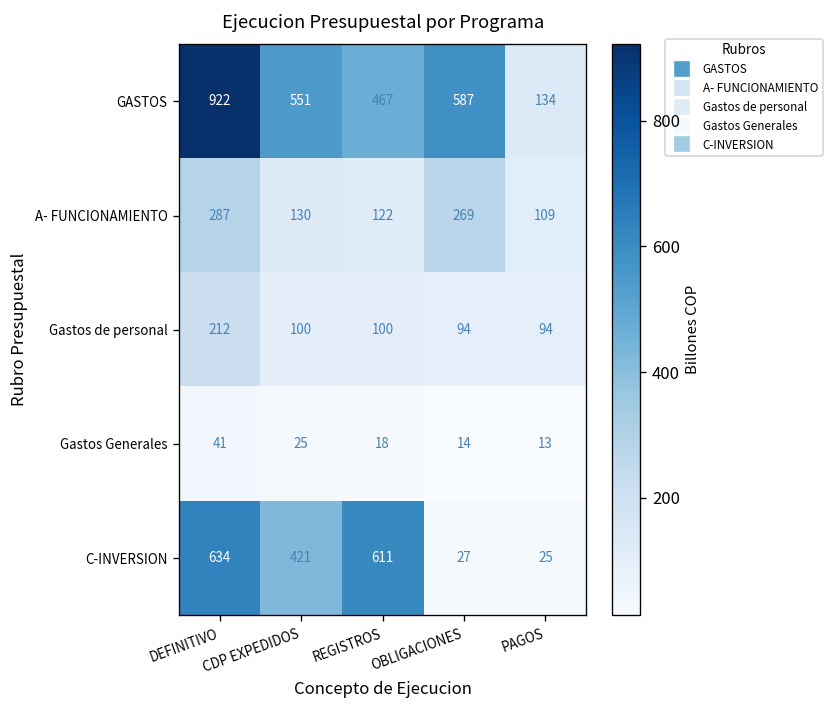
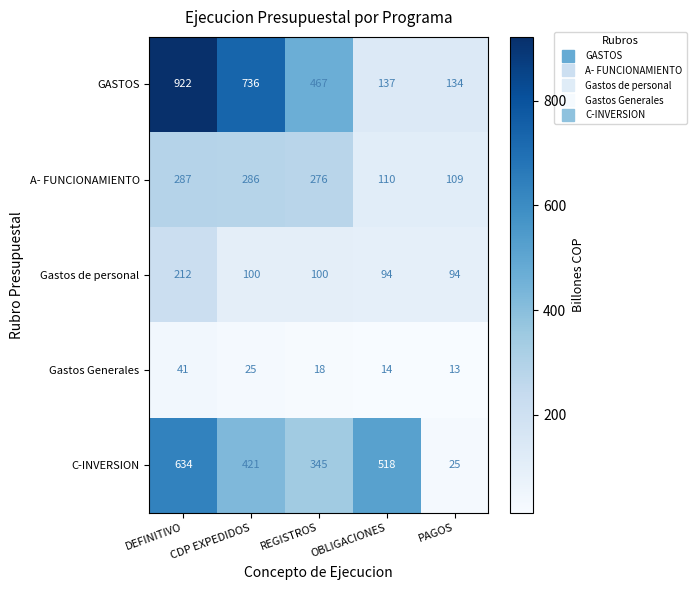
  {
    "GASTOS": {
      "DEFINITIVO": 922,
-     "CDP EXPEDIDOS": 551,
-     "OBLIGACIONES": 587,
+     "CDP EXPEDIDOS": 736,
+     "OBLIGACIONES": 137,
      "PAGOS": 134
    },
    "A- FUNCIONAMIENTO": {
      "DEFINITIVO": 287,
-     "CDP EXPEDIDOS": 130,
-     "REGISTROS": 122,
-     "OBLIGACIONES": 269,
+     "CDP EXPEDIDOS": 286,
+     "REGISTROS": 276,
+     "OBLIGACIONES": 110,
      "PAGOS": 109
    },
    "Gastos de personal": {
      "DEFINITIVO": 212,
      "CDP EXPEDIDOS": 100,
      "REGISTROS": 100,
      "OBLIGACIONES": 94,
      "PAGOS": 94
    },
    "Gastos Generales": {
      "DEFINITIVO": 41,
      "CDP EXPEDIDOS": 25,
      "REGISTROS": 18,
      "OBLIGACIONES": 14,
      "PAGOS": 13
    },
    "C-INVERSION": {
      "DEFINITIVO": 634,
      "CDP EXPEDIDOS": 421,
-     "REGISTROS": 611,
-     "OBLIGACIONES": 27,
+     "REGISTROS": 345,
+     "OBLIGACIONES": 518,
      "PAGOS": 25
    }
  }
